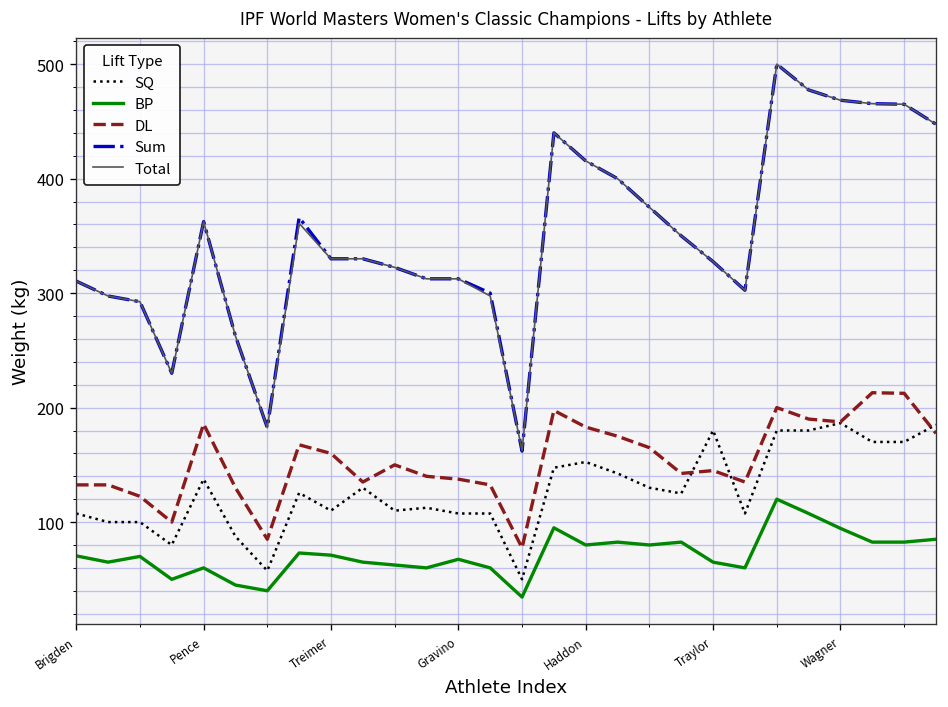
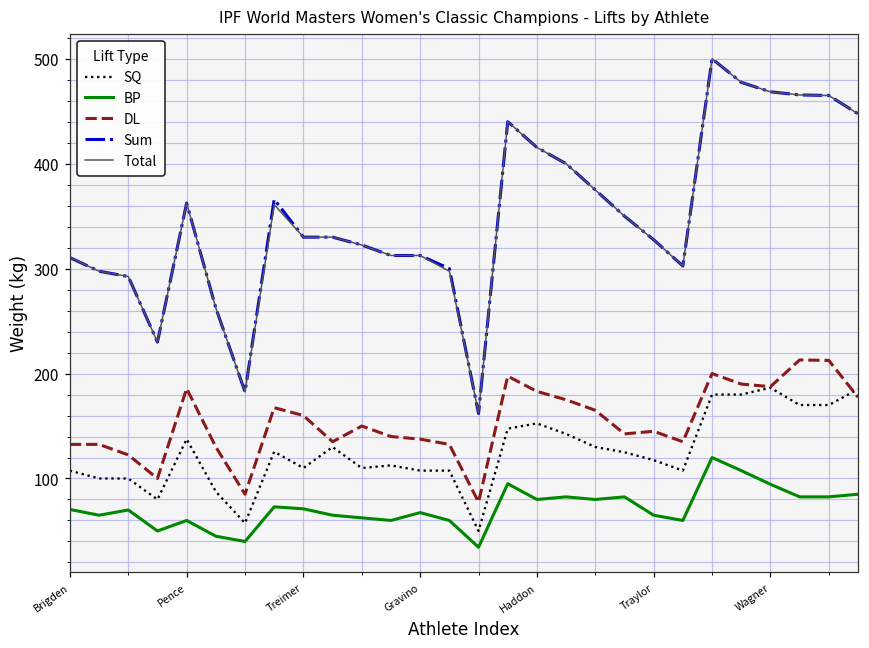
  {
    "SQ": {
      "Brigden": 110,
      "Pence": 140,
      "Treimer": 110,
      "Gravino": 110,
      "Haddon": 150,
-     "Traylor": 180
+     "Traylor": 120
    },
    "BP": {
      "Brigden": 70,
      "Pence": 60,
      "Treimer": 70,
      "Gravino": 70,
      "Haddon": 80,
      "Traylor": 70,
      "Wagner": 90
    },
    "DL": {
      "Brigden": 130,
      "Pence": 190,
      "Treimer": 160,
      "Gravino": 140,
      "Haddon": 180,
      "Traylor": 150
    }
  }
